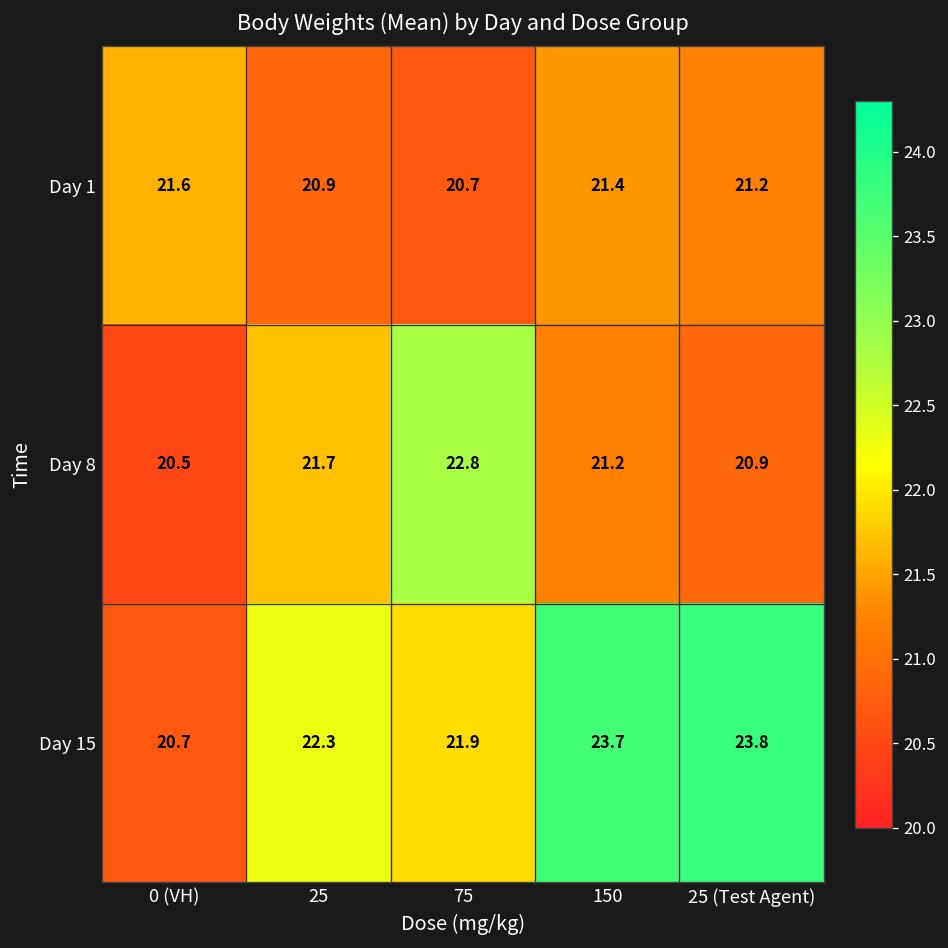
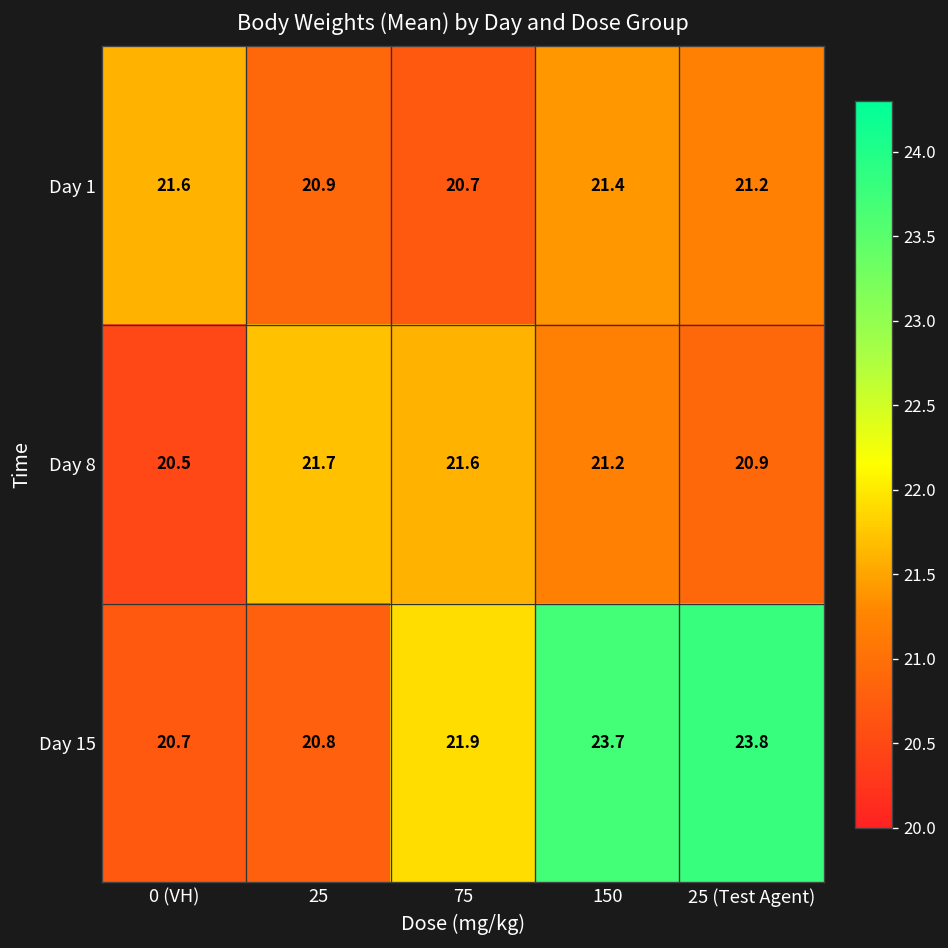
  {
    "Day 1": {
      "0 (VH)": 21.6,
      "25": 20.9,
      "75": 20.7,
      "150": 21.4,
      "25 (Test Agent)": 21.2
    },
    "Day 8": {
      "0 (VH)": 20.5,
      "25": 21.7,
-     "75": 22.8,
+     "75": 21.6,
      "150": 21.2,
      "25 (Test Agent)": 20.9
    },
    "Day 15": {
      "0 (VH)": 20.7,
-     "25": 22.3,
+     "25": 20.8,
      "75": 21.9,
      "150": 23.7,
      "25 (Test Agent)": 23.8
    }
  }
